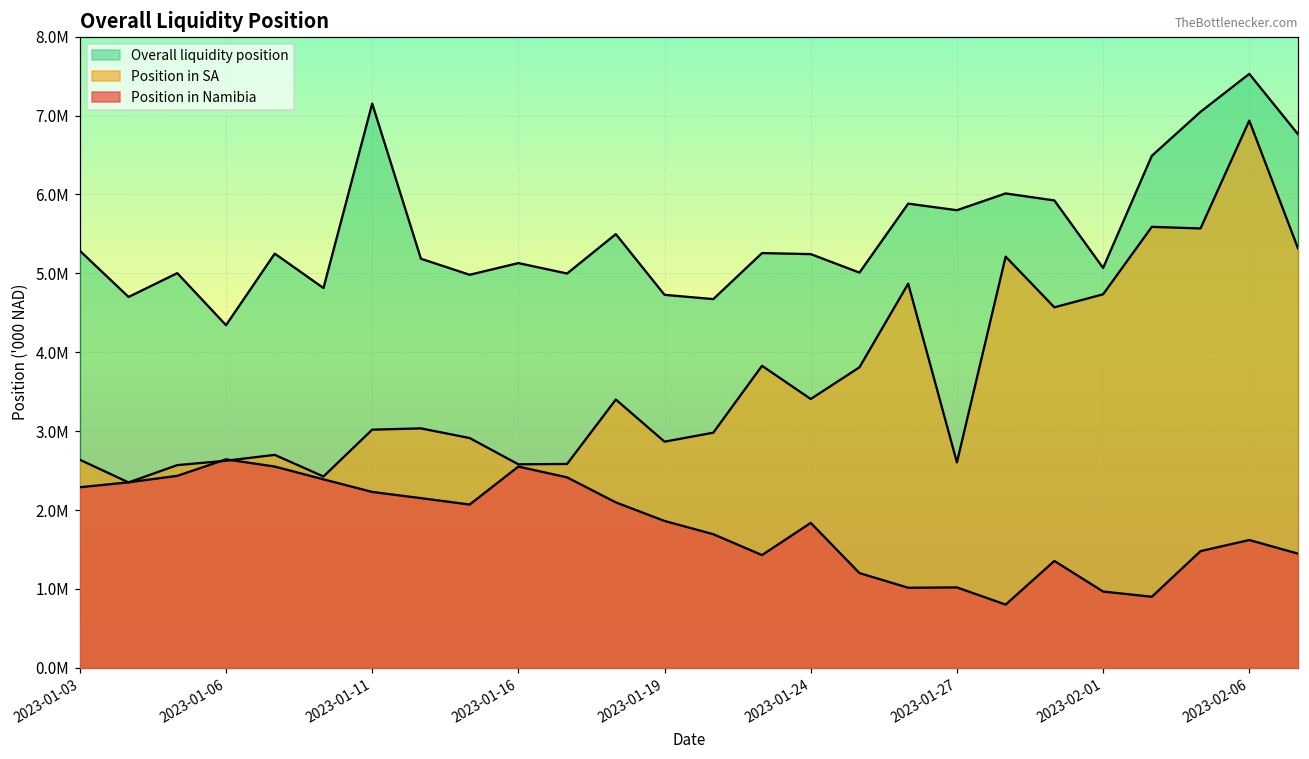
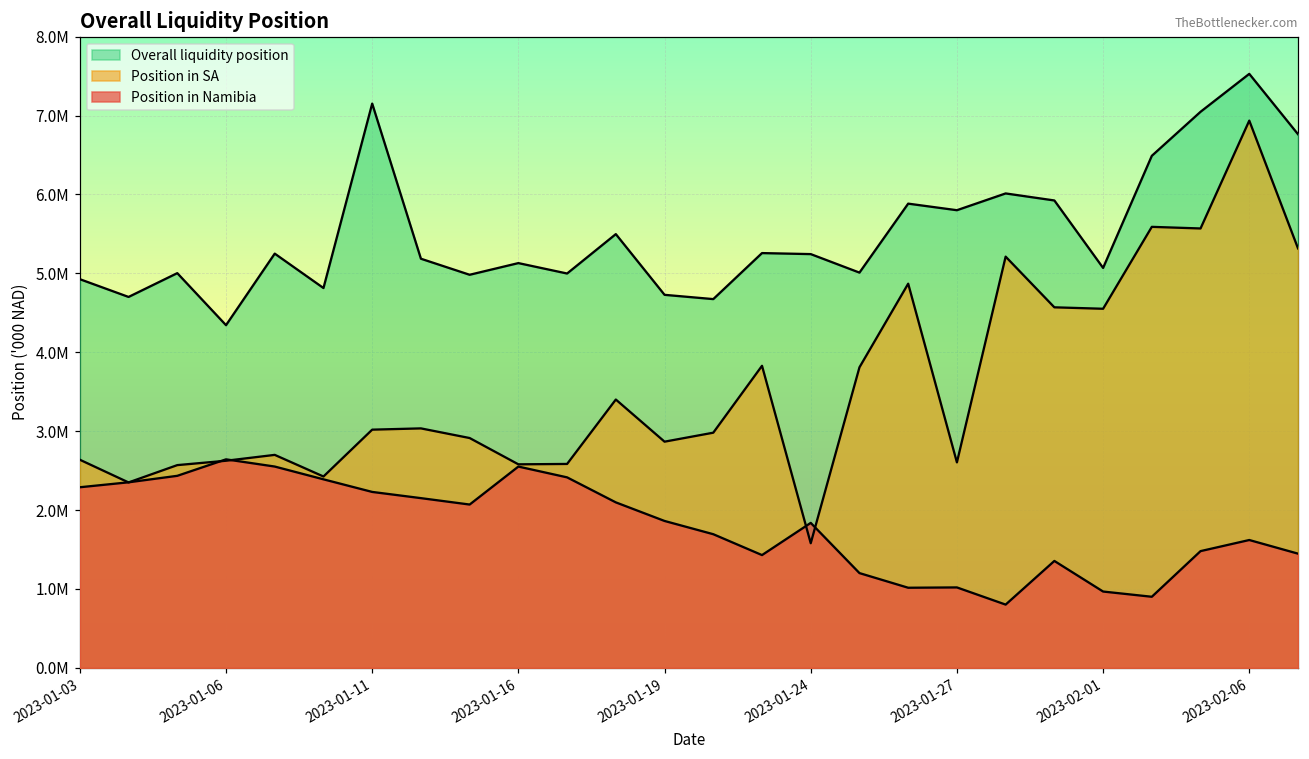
  {
    "Overall liquidity position": {
-     "2023-01-03": 5300000,
+     "2023-01-03": 4900000,
      "2023-01-06": 4300000,
      "2023-01-11": 7200000,
      "2023-01-16": 5100000,
      "2023-01-19": 4700000,
      "2023-01-24": 5200000,
      "2023-01-27": 5800000,
      "2023-02-01": 5100000,
      "2023-02-06": 7500000
    },
    "Position in SA": {
      "2023-01-03": 2600000,
      "2023-01-11": 3000000,
      "2023-01-19": 2900000,
-     "2023-01-24": 3400000,
+     "2023-01-24": 1600000,
      "2023-01-27": 2600000,
-     "2023-02-01": 4700000,
+     "2023-02-01": 4600000,
      "2023-02-06": 6900000
    },
    "Position in Namibia": {
      "2023-01-03": 2300000,
      "2023-01-11": 2200000,
      "2023-01-19": 1900000,
      "2023-01-24": 1800000,
      "2023-01-27": 1000000,
      "2023-02-01": 1000000,
      "2023-02-06": 1600000
    }
  }
